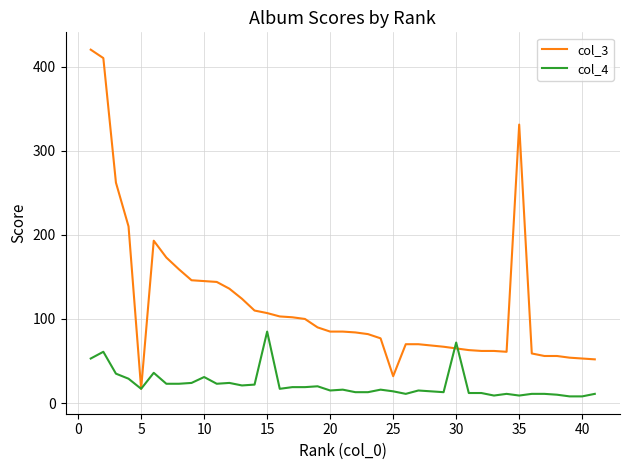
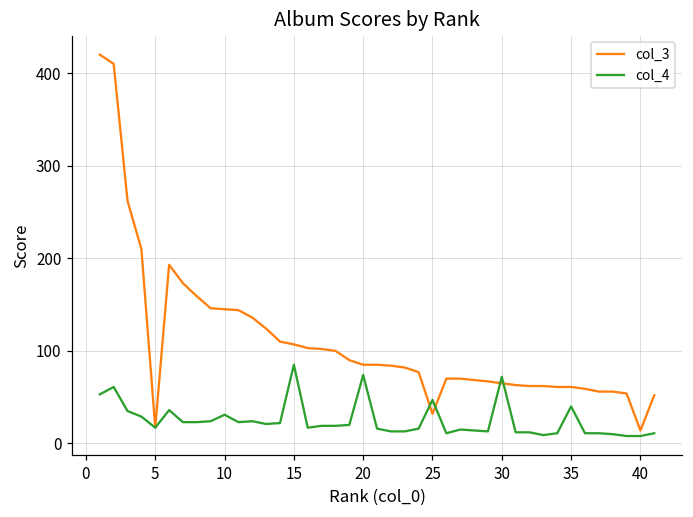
  {
    "col_3": {
      "10": 150,
      "15": 110,
      "20": 90,
      "25": 30,
      "30": 70,
-     "35": 330,
-     "40": 50
+     "35": 60,
+     "40": 10
    },
    "col_4": {
      "10": 30,
      "15": 90,
-     "20": 20,
-     "25": 10,
+     "20": 70,
+     "25": 50,
      "30": 70,
-     "35": 10,
+     "35": 40,
      "40": 10
    }
  }
